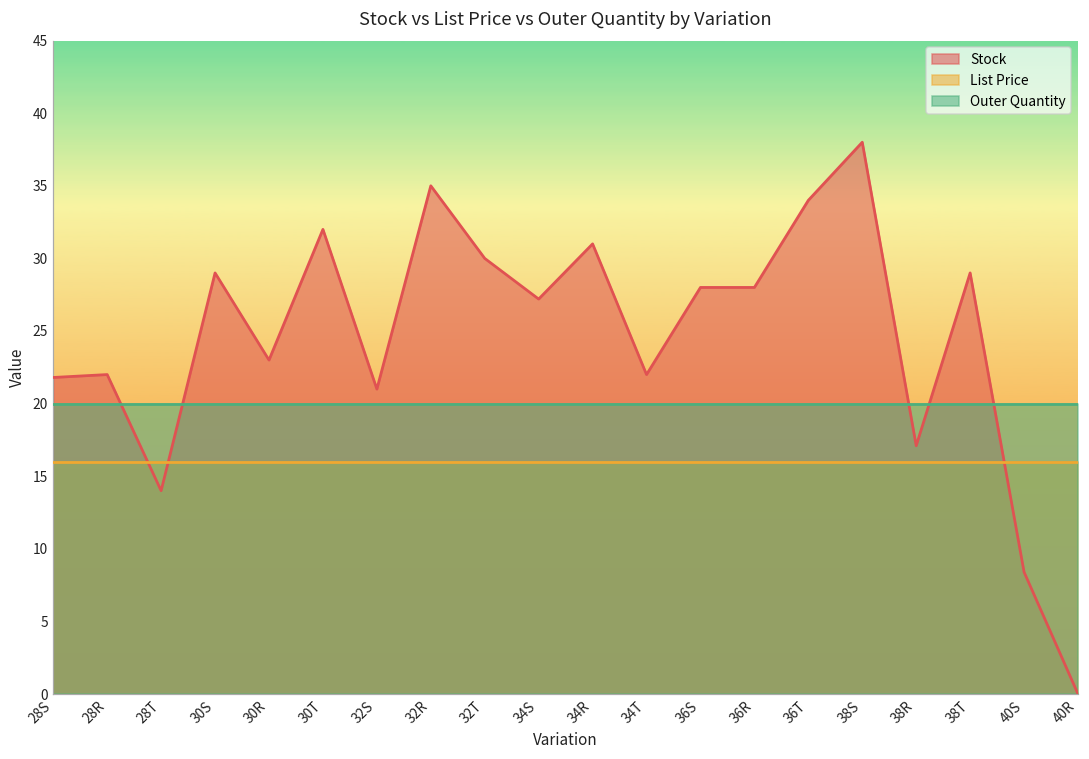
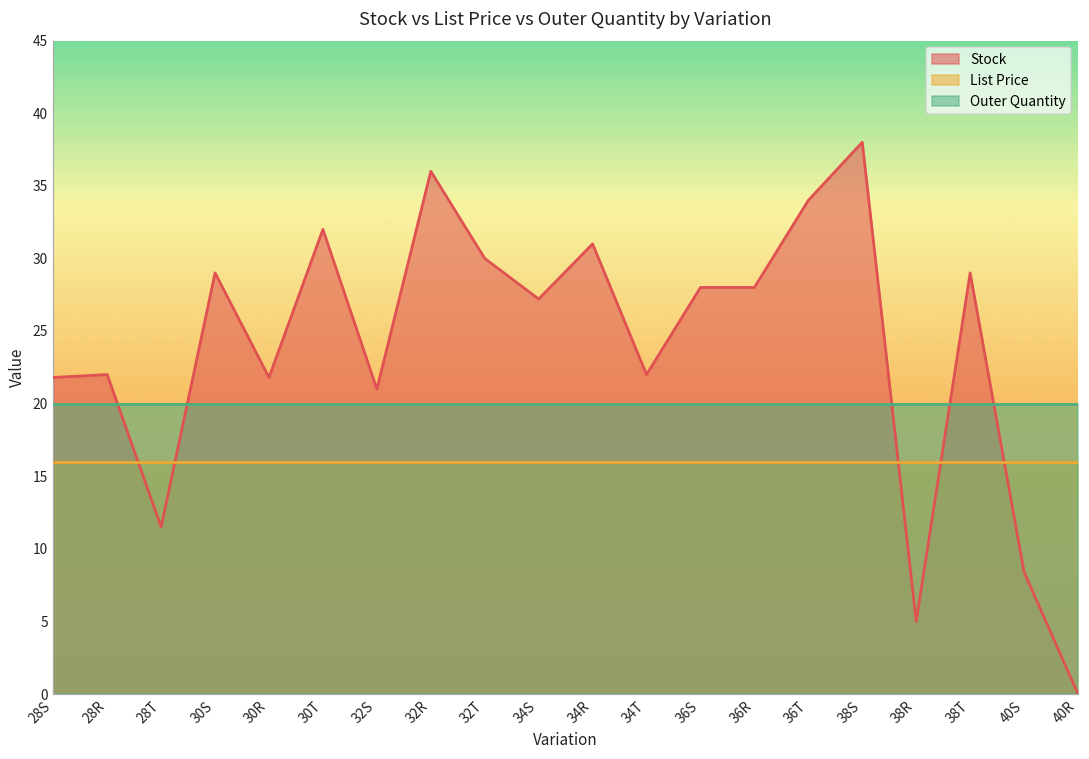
  {
    "Stock": {
      "28S": 21.8,
      "28R": 22.0,
-     "28T": 14.0,
+     "28T": 11.5,
      "30S": 29.0,
-     "30R": 23.0,
+     "30R": 21.8,
      "30T": 32.0,
      "32S": 21.0,
-     "32R": 35,
+     "32R": 36,
      "32T": 30.0,
      "34S": 27.2,
      "34R": 31.0,
      "34T": 22.0,
      "36S": 28.0,
      "36R": 28.0,
      "36T": 34.0,
      "38S": 38.0,
-     "38R": 17.1,
+     "38R": 5.0,
      "38T": 29.0,
      "40S": 8.4,
      "40R": 0.0
    },
    "List Price": {
      "28S": 16.0,
      "28R": 16.0,
      "28T": 16.0,
      "30S": 16.0,
      "30R": 16.0,
      "30T": 16.0,
      "32S": 16.0,
      "32R": 16.0,
      "32T": 16.0,
      "34S": 16.0,
      "34R": 16.0,
      "34T": 16.0,
      "36S": 16.0,
      "36R": 16.0,
      "36T": 16.0,
      "38S": 16.0,
      "38R": 16.0,
      "38T": 16.0,
      "40S": 16.0,
      "40R": 16.0
    },
    "Outer Quantity": {
      "28S": 20.0,
      "28R": 20.0,
      "28T": 20.0,
      "30S": 20.0,
      "30R": 20.0,
      "30T": 20.0,
      "32S": 20.0,
      "32R": 20.0,
      "32T": 20.0,
      "34S": 20.0,
      "34R": 20.0,
      "34T": 20.0,
      "36S": 20.0,
      "36R": 20.0,
      "36T": 20.0,
      "38S": 20.0,
      "38R": 20.0,
      "38T": 20.0,
      "40S": 20.0,
      "40R": 20.0
    }
  }
